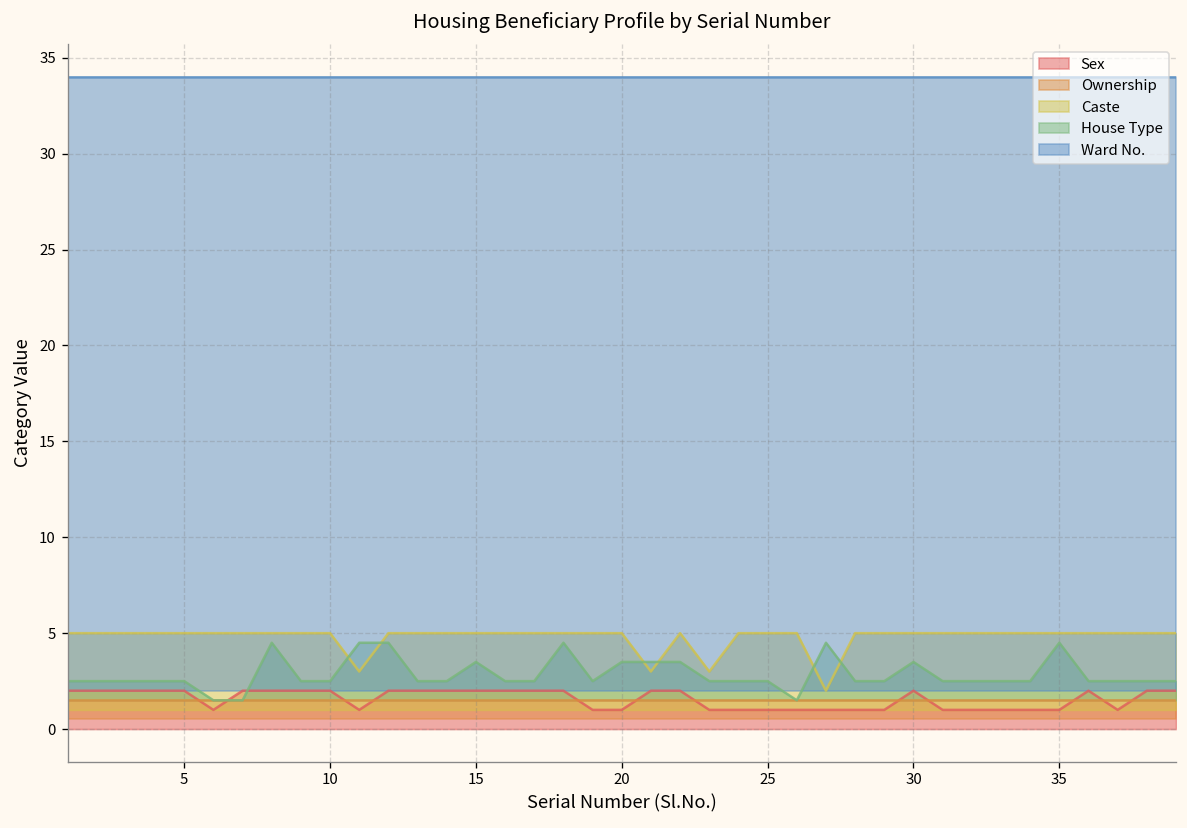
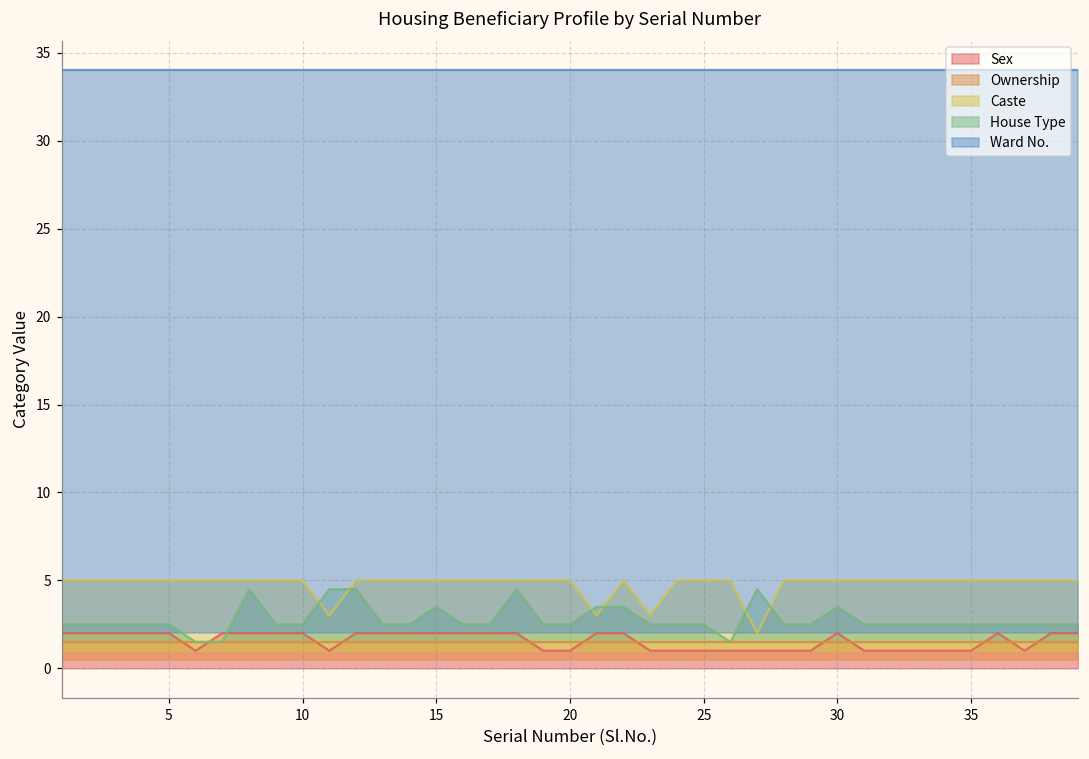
  {
    "House Type": {
      "5": 2.5,
      "10": 2.5,
      "15": 3.5,
-     "20": 3.5,
+     "20": 2.5,
      "25": 2.5,
      "30": 3.5,
-     "35": 4.5
+     "35": 2.5
    },
    "Ward No.": {
      "5": 34.0,
      "10": 34.0,
      "15": 34.0,
      "20": 34.0,
      "25": 34.0,
      "30": 34.0
    }
  }
